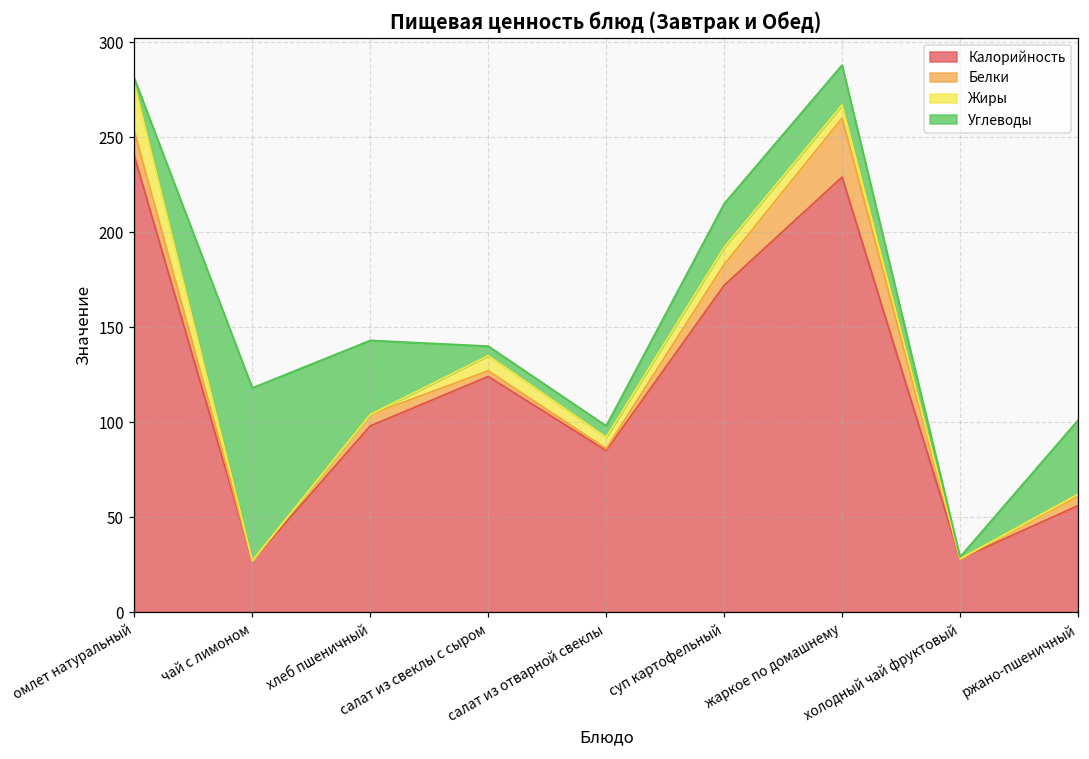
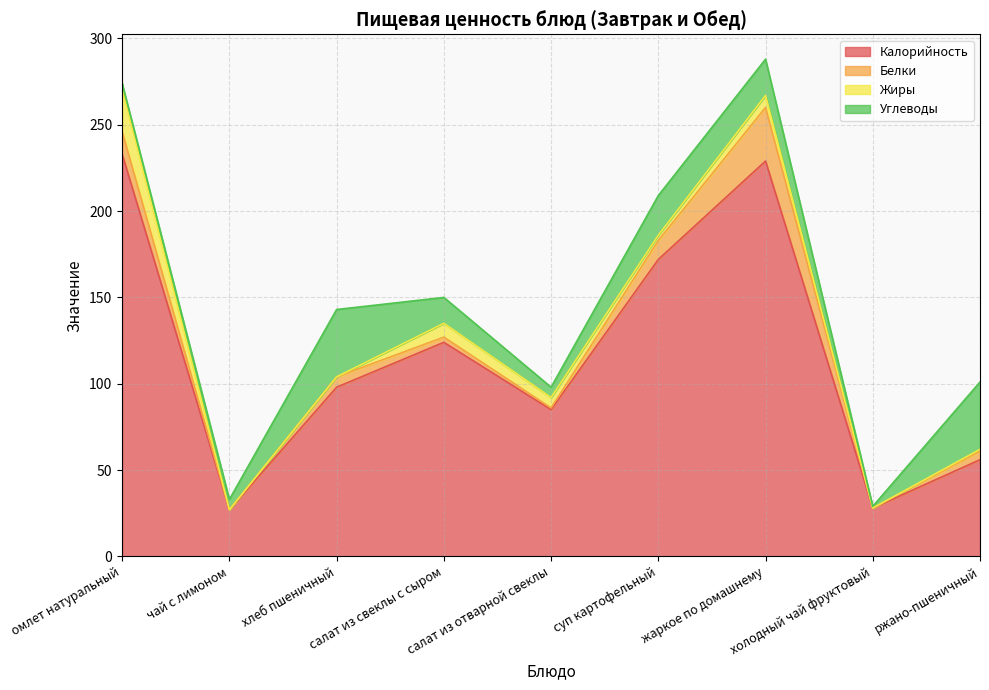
  {
    "Калорийность": {
-     "омлет натуральный": 240,
+     "омлет натуральный": 233,
      "хлеб пшеничный": 98,
      "салат из свеклы с сыром": 124,
      "суп картофельный": 172,
      "жаркое по домашнему": 229,
      "ржано-пшеничный": 56
    },
    "Белки": {
      "омлет натуральный": 13,
      "салат из свеклы с сыром": 3,
      "суп картофельный": 11,
      "жаркое по домашнему": 31
    },
    "Жиры": {
      "омлет натуральный": 25,
      "салат из свеклы с сыром": 8,
      "салат из отварной свеклы": 6,
-     "суп картофельный": 9,
+     "суп картофельный": 3,
      "жаркое по домашнему": 7
    },
    "Углеводы": {
      "омлет натуральный": 3,
-     "чай с лимоном": 91,
+     "чай с лимоном": 6,
      "хлеб пшеничный": 39,
-     "салат из свеклы с сыром": 5,
+     "салат из свеклы с сыром": 15,
      "салат из отварной свеклы": 6,
      "суп картофельный": 23,
      "жаркое по домашнему": 21,
      "ржано-пшеничный": 39
    }
  }
